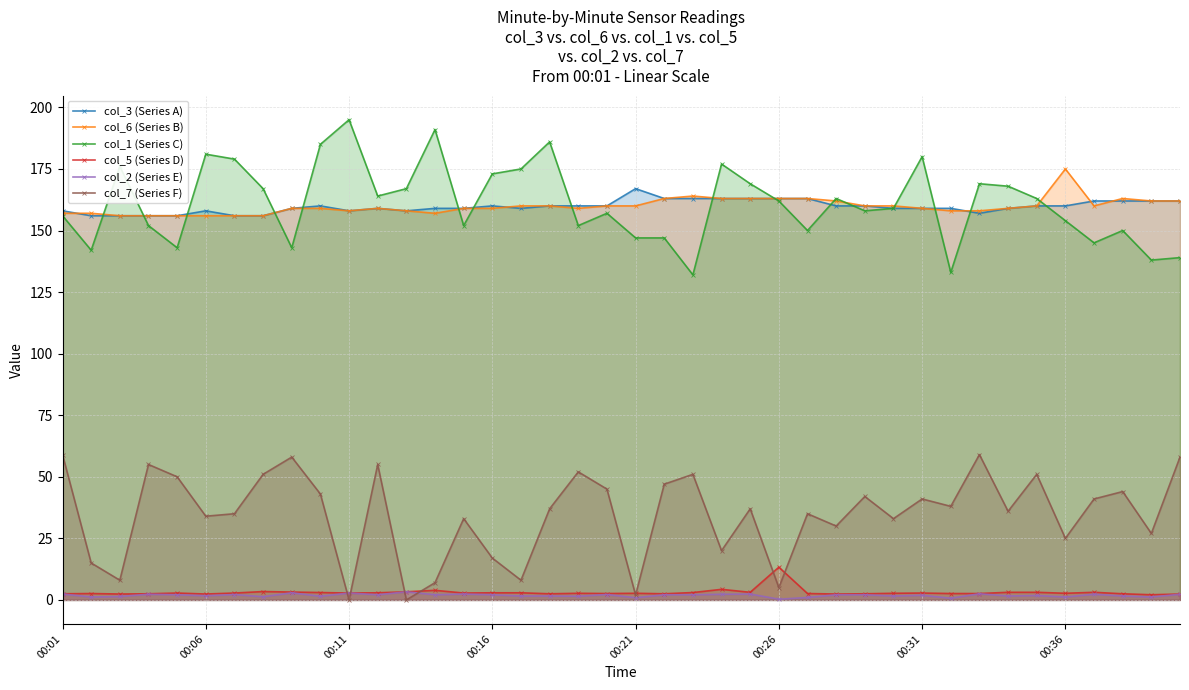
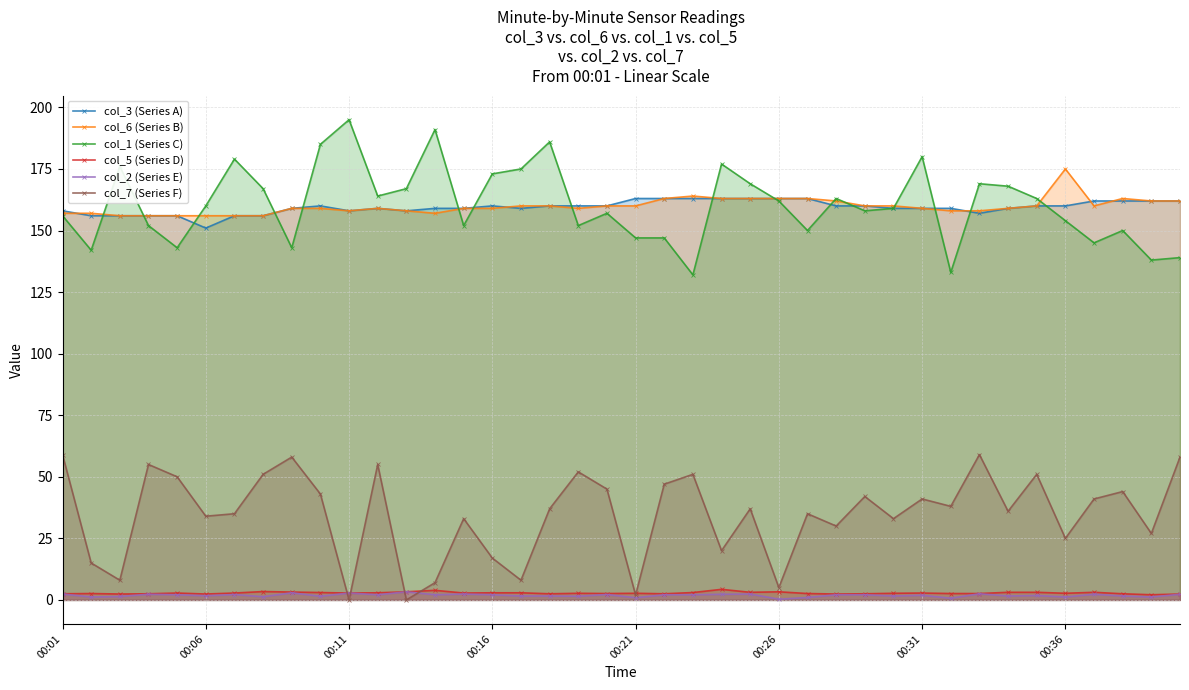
  {
    "col_3 (Series A)": {
-     "00:06": 158,
-     "00:21": 167,
+     "00:06": 151,
+     "00:21": 163,
      "00:36": 160
    },
    "col_6 (Series B)": {
      "00:06": 156,
      "00:21": 160,
      "00:36": 175
    },
    "col_1 (Series C)": {
-     "00:06": 181,
+     "00:06": 160,
      "00:11": 195,
      "00:16": 173,
      "00:21": 147,
      "00:31": 180,
      "00:36": 154
    },
    "col_5 (Series D)": {
-     "00:26": 13,
+     "00:26": 3,
      "00:36": 3
    },
    "col_2 (Series E)": {
      "00:21": 1,
      "00:26": 0,
      "00:36": 1
    },
    "col_7 (Series F)": {
      "00:01": 59,
      "00:06": 34,
      "00:11": 0,
      "00:16": 17,
      "00:26": 5,
      "00:31": 41,
      "00:36": 25
    }
  }
